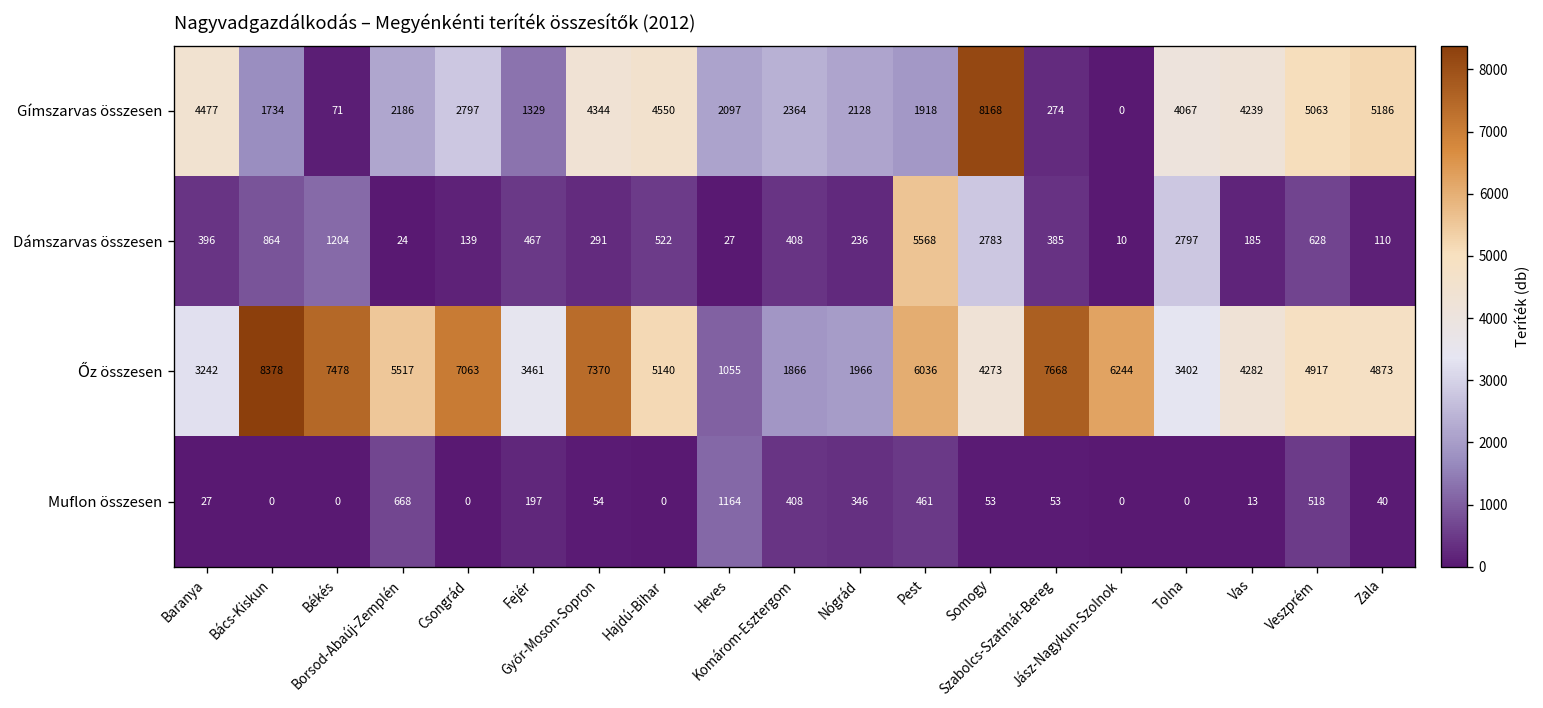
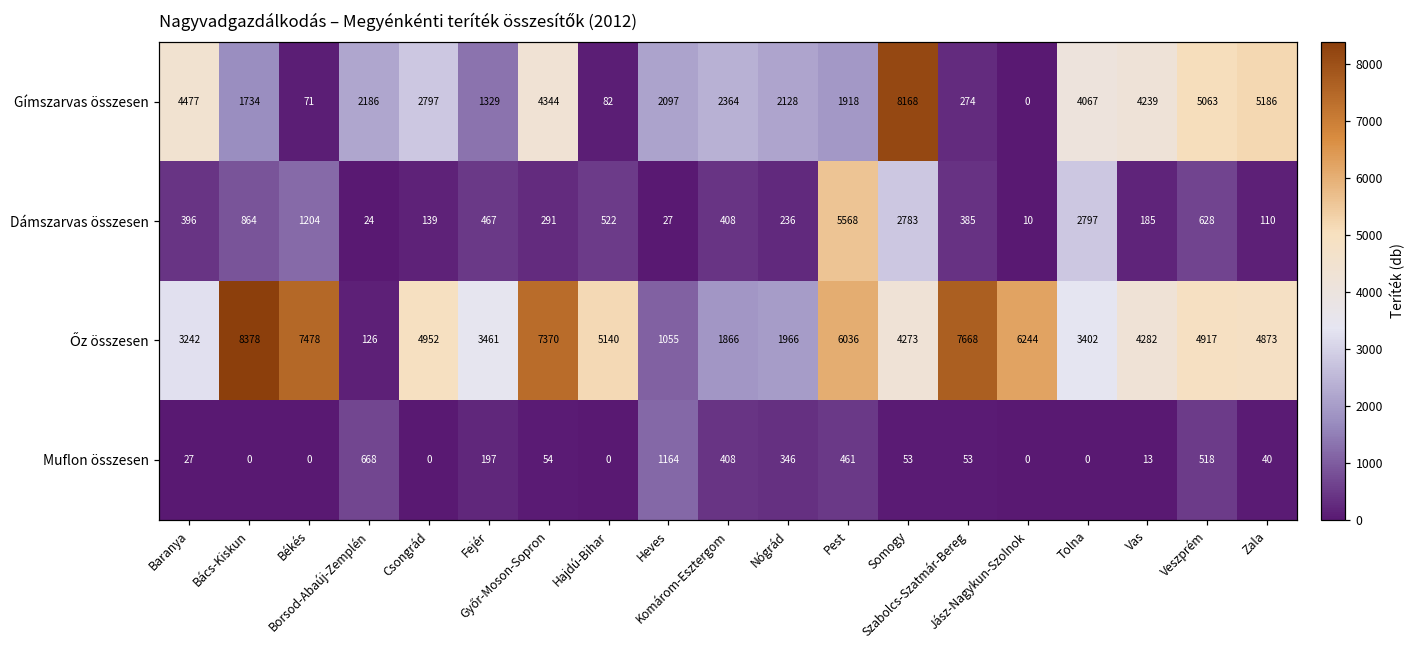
  {
    "Gímszarvas összesen": {
      "Baranya": 4477,
      "Bács-Kiskun": 1734,
      "Békés": 71,
      "Borsod-Abaúj-Zemplén": 2186,
      "Csongrád": 2797,
      "Fejér": 1329,
      "Győr-Moson-Sopron": 4344,
-     "Hajdú-Bihar": 4550,
+     "Hajdú-Bihar": 82,
      "Heves": 2097,
      "Komárom-Esztergom": 2364,
      "Nógrád": 2128,
      "Pest": 1918,
      "Somogy": 8168,
      "Szabolcs-Szatmár-Bereg": 274,
      "Jász-Nagykun-Szolnok": 0,
      "Tolna": 4067,
      "Vas": 4239,
      "Veszprém": 5063,
      "Zala": 5186
    },
    "Dámszarvas összesen": {
      "Baranya": 396,
      "Bács-Kiskun": 864,
      "Békés": 1204,
      "Borsod-Abaúj-Zemplén": 24,
      "Csongrád": 139,
      "Fejér": 467,
      "Győr-Moson-Sopron": 291,
      "Hajdú-Bihar": 522,
      "Heves": 27,
      "Komárom-Esztergom": 408,
      "Nógrád": 236,
      "Pest": 5568,
      "Somogy": 2783,
      "Szabolcs-Szatmár-Bereg": 385,
      "Jász-Nagykun-Szolnok": 10,
      "Tolna": 2797,
      "Vas": 185,
      "Veszprém": 628,
      "Zala": 110
    },
    "Őz összesen": {
      "Baranya": 3242,
      "Bács-Kiskun": 8378,
      "Békés": 7478,
-     "Borsod-Abaúj-Zemplén": 5517,
-     "Csongrád": 7063,
+     "Borsod-Abaúj-Zemplén": 126,
+     "Csongrád": 4952,
      "Fejér": 3461,
      "Győr-Moson-Sopron": 7370,
      "Hajdú-Bihar": 5140,
      "Heves": 1055,
      "Komárom-Esztergom": 1866,
      "Nógrád": 1966,
      "Pest": 6036,
      "Somogy": 4273,
      "Szabolcs-Szatmár-Bereg": 7668,
      "Jász-Nagykun-Szolnok": 6244,
      "Tolna": 3402,
      "Vas": 4282,
      "Veszprém": 4917,
      "Zala": 4873
    },
    "Muflon összesen": {
      "Baranya": 27,
      "Bács-Kiskun": 0,
      "Békés": 0,
      "Borsod-Abaúj-Zemplén": 668,
      "Csongrád": 0,
      "Fejér": 197,
      "Győr-Moson-Sopron": 54,
      "Hajdú-Bihar": 0,
      "Heves": 1164,
      "Komárom-Esztergom": 408,
      "Nógrád": 346,
      "Pest": 461,
      "Somogy": 53,
      "Szabolcs-Szatmár-Bereg": 53,
      "Jász-Nagykun-Szolnok": 0,
      "Tolna": 0,
      "Vas": 13,
      "Veszprém": 518,
      "Zala": 40
    }
  }
